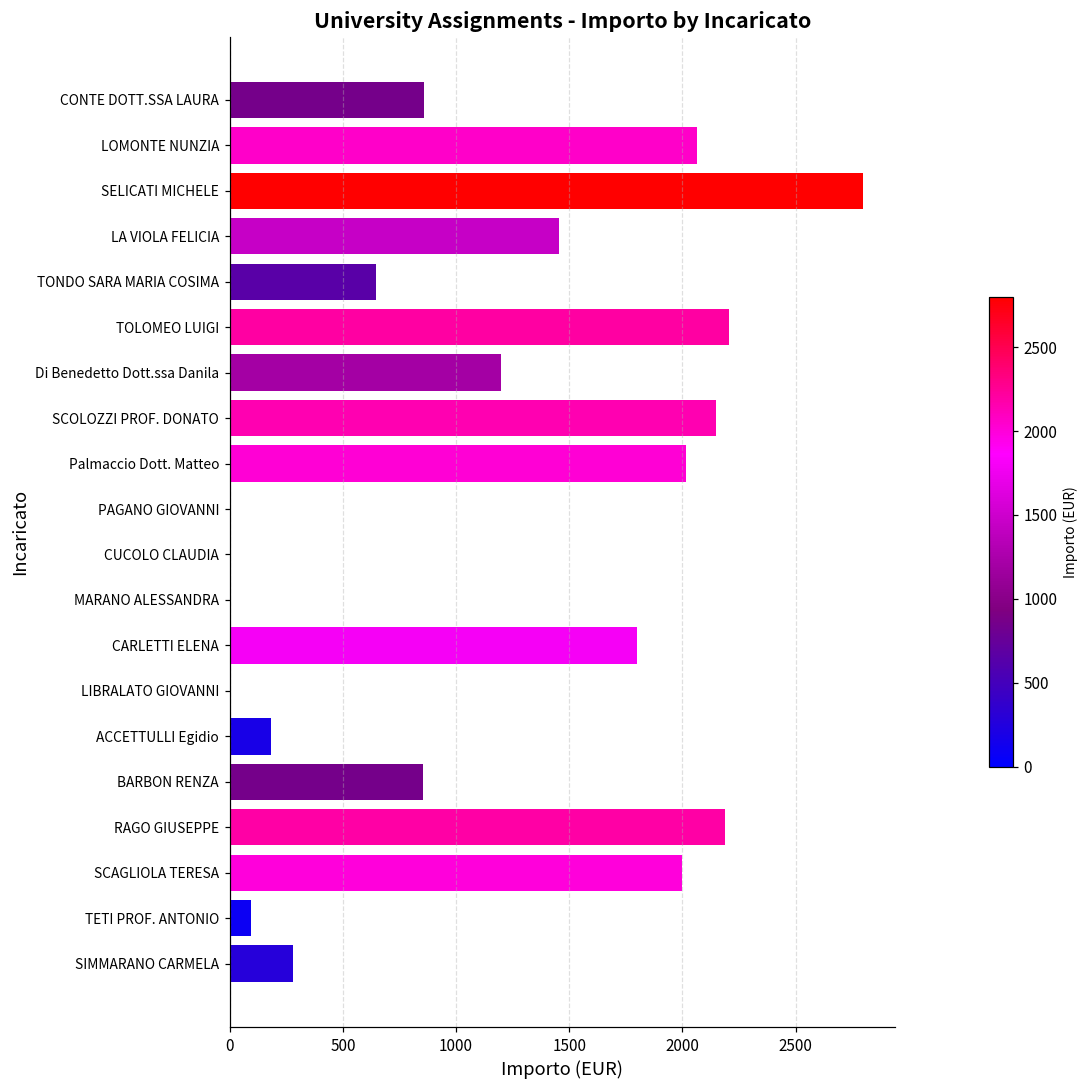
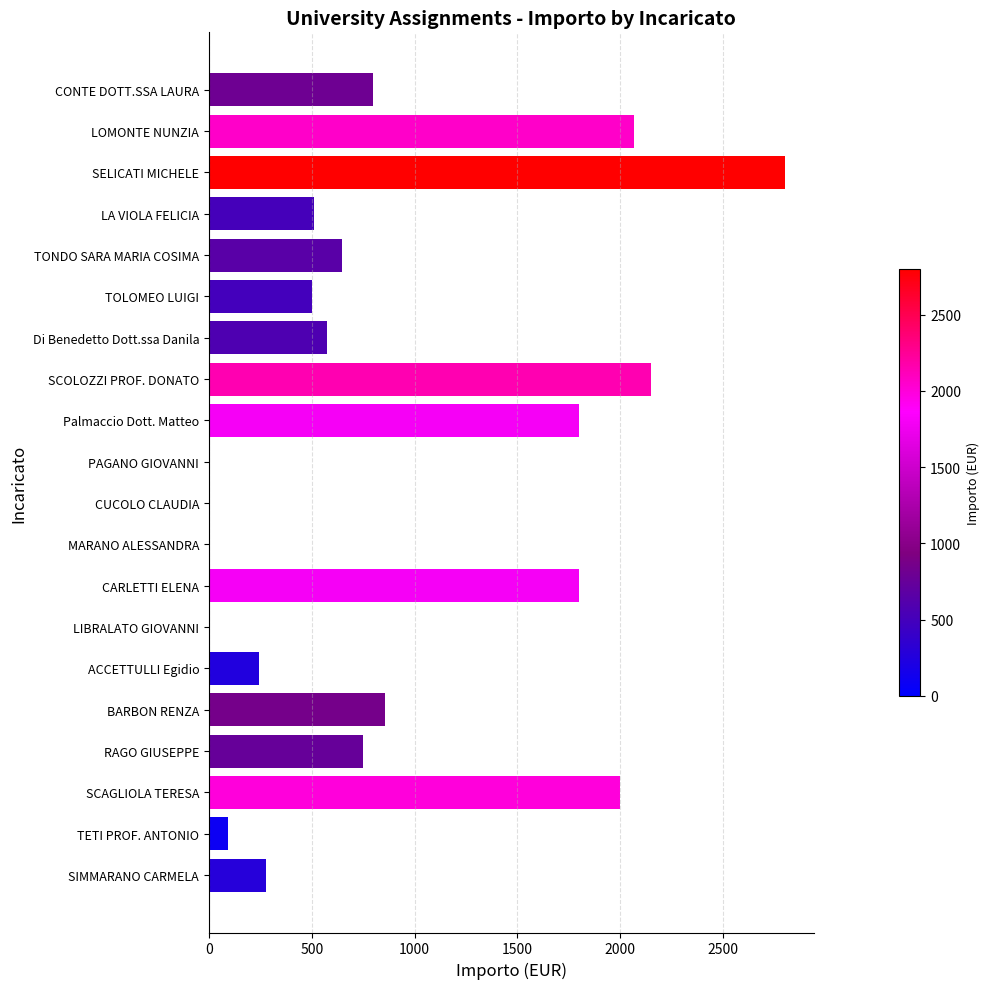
  {
-   "CONTE DOTT.SSA LAURA": 860,
+   "CONTE DOTT.SSA LAURA": 800,
    "LOMONTE NUNZIA": 2060,
    "SELICATI MICHELE": 2800,
-   "LA VIOLA FELICIA": 1450,
+   "LA VIOLA FELICIA": 510,
    "TONDO SARA MARIA COSIMA": 650,
-   "TOLOMEO LUIGI": 2210,
-   "Di Benedetto Dott.ssa Danila": 1200,
+   "TOLOMEO LUIGI": 500,
+   "Di Benedetto Dott.ssa Danila": 570,
    "SCOLOZZI PROF. DONATO": 2150,
-   "Palmaccio Dott. Matteo": 2020,
+   "Palmaccio Dott. Matteo": 1800,
    "PAGANO GIOVANNI": 0,
    "CUCOLO CLAUDIA": 0,
    "MARANO ALESSANDRA": 0,
    "CARLETTI ELENA": 1800,
    "LIBRALATO GIOVANNI": 0,
-   "ACCETTULLI Egidio": 180,
+   "ACCETTULLI Egidio": 240,
    "BARBON RENZA": 850,
-   "RAGO GIUSEPPE": 2190,
+   "RAGO GIUSEPPE": 750,
    "SCAGLIOLA TERESA": 2000,
    "TETI PROF. ANTONIO": 90,
    "SIMMARANO CARMELA": 280
  }
